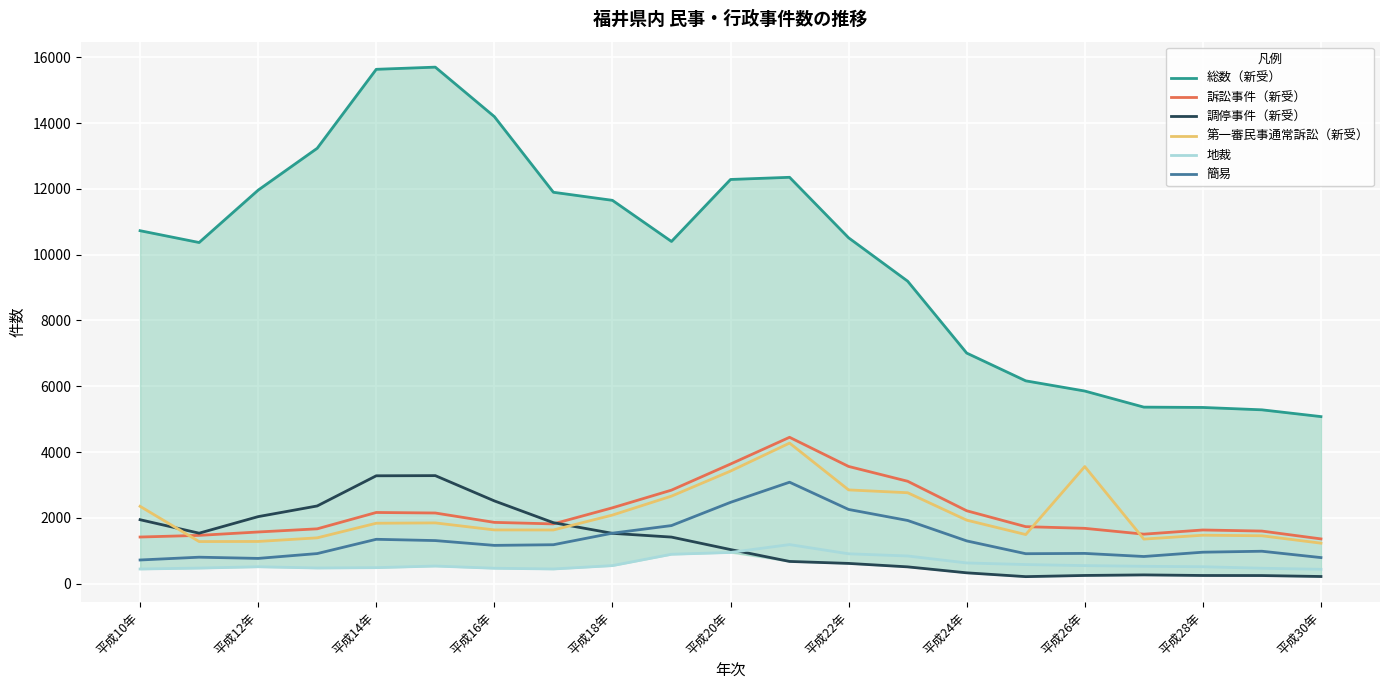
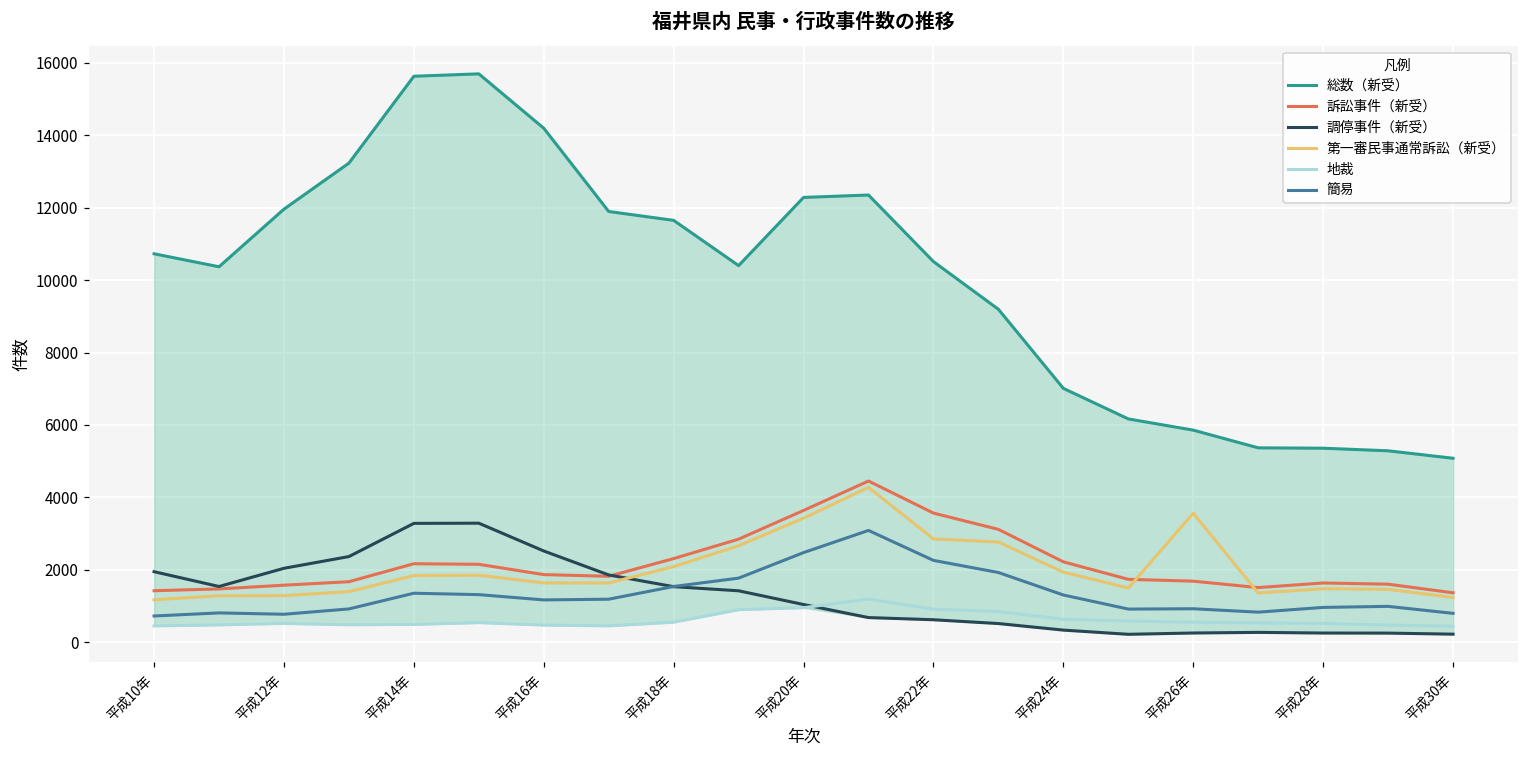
  {
    "訴訟事件（新受）": {
      "平成10年": 1400,
      "平成12年": 1600,
      "平成14年": 2200,
      "平成16年": 1900,
      "平成18年": 2300,
      "平成20年": 3600,
      "平成22年": 3600,
      "平成24年": 2200,
      "平成26年": 1700,
      "平成28年": 1600,
      "平成30年": 1400
    },
    "調停事件（新受）": {
      "平成10年": 1900,
      "平成12年": 2000,
      "平成14年": 3300,
      "平成16年": 2500,
      "平成20年": 1000,
      "平成22年": 600,
      "平成24年": 300,
      "平成26年": 300,
      "平成28年": 300,
      "平成30年": 200
    },
    "第一審民事通常訴訟（新受）": {
-     "平成10年": 2400,
+     "平成10年": 1200,
      "平成12年": 1300,
      "平成14年": 1800,
      "平成16年": 1600,
      "平成18年": 2100,
      "平成20年": 3400,
      "平成22年": 2900,
      "平成24年": 1900,
      "平成26年": 3600,
      "平成28年": 1500,
      "平成30年": 1200
    },
    "地裁": {
      "平成10年": 400,
      "平成12年": 500,
      "平成14年": 500,
      "平成16年": 500,
      "平成18年": 600,
      "平成20年": 1000,
      "平成22年": 900,
      "平成24年": 600,
      "平成26年": 600,
      "平成28年": 500,
      "平成30年": 400
    }
  }
